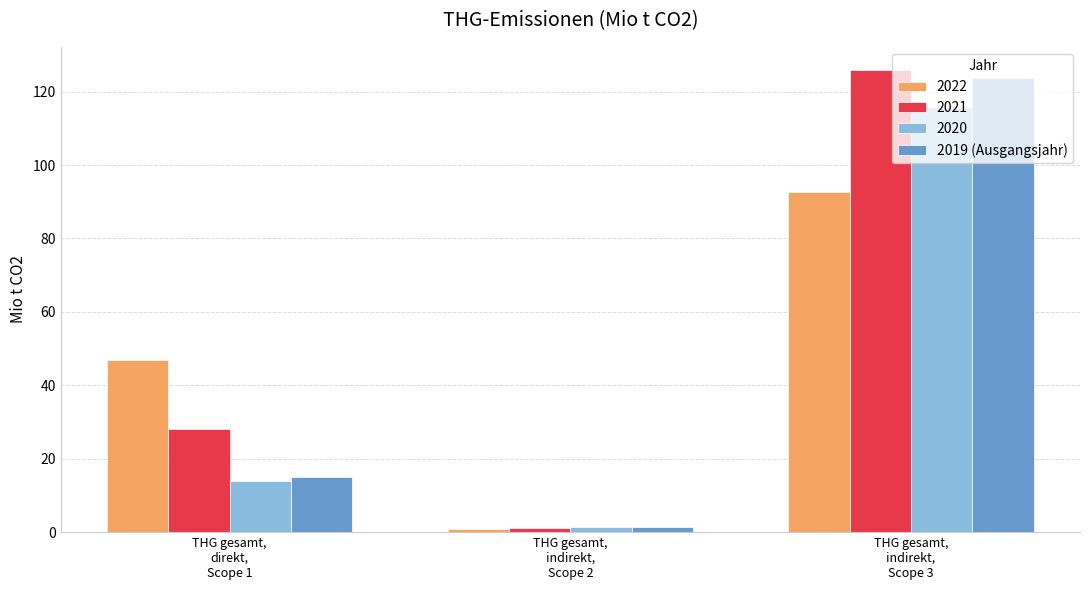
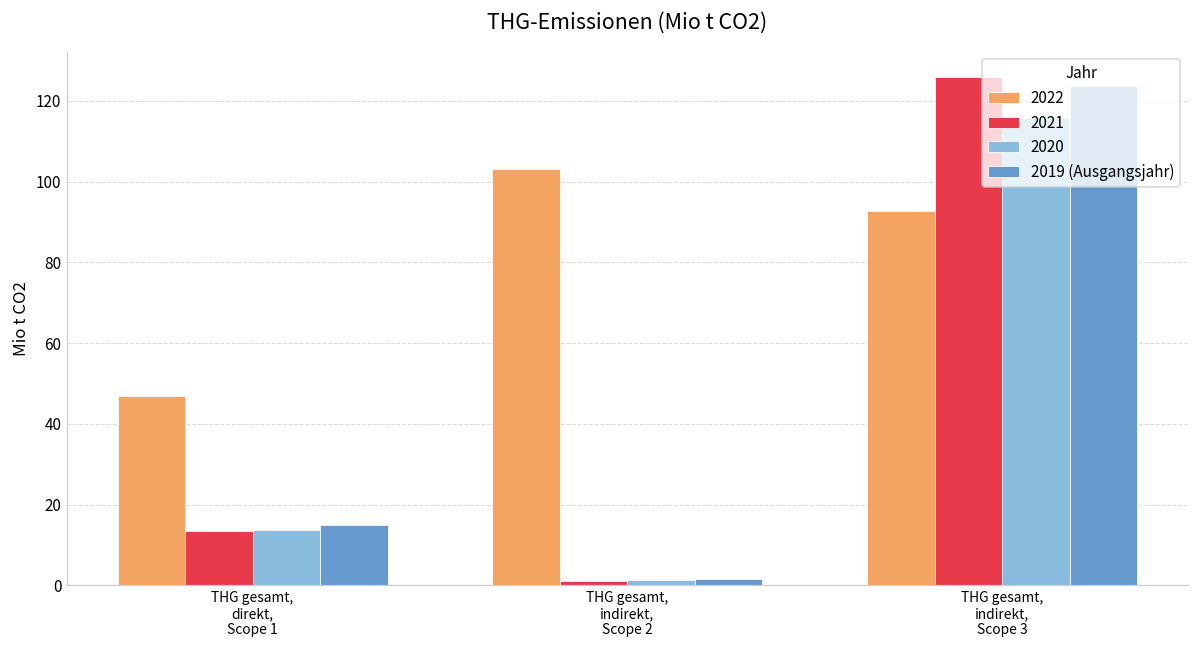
  {
    "2022": {
      "THG gesamt, direkt, Scope 1": 47,
-     "THG gesamt, indirekt, Scope 2": 1,
+     "THG gesamt, indirekt, Scope 2": 103,
      "THG gesamt, indirekt, Scope 3": 93
    },
    "2021": {
-     "THG gesamt, direkt, Scope 1": 28,
+     "THG gesamt, direkt, Scope 1": 14,
      "THG gesamt, indirekt, Scope 2": 1,
      "THG gesamt, indirekt, Scope 3": 126
    }
  }
